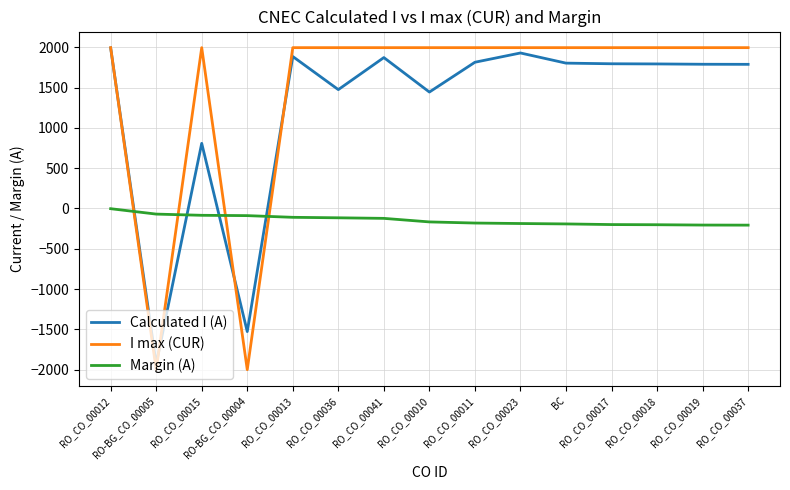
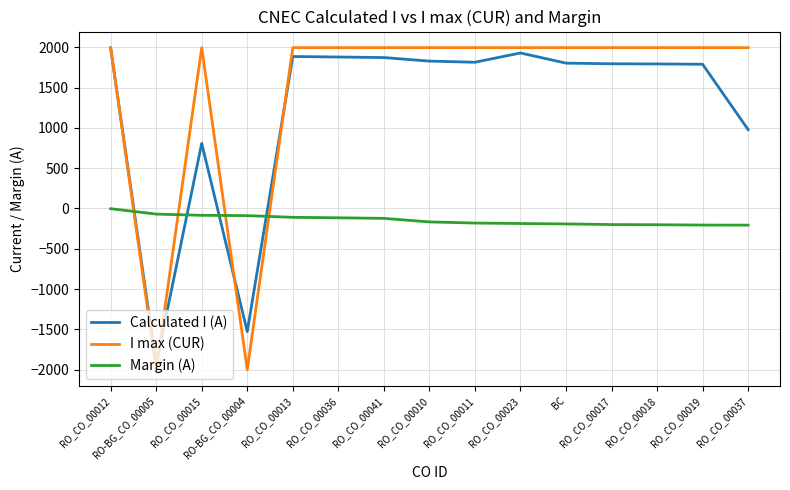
  {
    "Calculated I (A)": {
      "RO_CO_00015": 800,
      "RO-BG_CO_00004": -1500,
      "RO_CO_00013": 1900,
-     "RO_CO_00036": 1500,
+     "RO_CO_00036": 1900,
      "RO_CO_00041": 1900,
-     "RO_CO_00010": 1400,
+     "RO_CO_00010": 1800,
      "RO_CO_00011": 1800,
      "RO_CO_00023": 1900,
      "BC": 1800,
      "RO_CO_00017": 1800,
      "RO_CO_00018": 1800,
      "RO_CO_00019": 1800,
-     "RO_CO_00037": 1800
+     "RO_CO_00037": 1000
    },
    "I max (CUR)": {
      "RO_CO_00015": 2000,
      "RO-BG_CO_00004": -2000,
      "RO_CO_00013": 2000,
      "RO_CO_00036": 2000,
      "RO_CO_00041": 2000,
      "RO_CO_00010": 2000,
      "RO_CO_00011": 2000,
      "RO_CO_00023": 2000,
      "BC": 2000,
      "RO_CO_00017": 2000,
      "RO_CO_00018": 2000,
      "RO_CO_00019": 2000,
      "RO_CO_00037": 2000
    },
    "Margin (A)": {
      "RO_CO_00012": 0,
      "RO-BG_CO_00005": -100,
      "RO_CO_00015": -100,
      "RO-BG_CO_00004": -100,
      "RO_CO_00013": -100,
      "RO_CO_00036": -100,
      "RO_CO_00041": -100,
      "RO_CO_00010": -200,
      "RO_CO_00011": -200,
      "RO_CO_00023": -200,
      "BC": -200,
      "RO_CO_00017": -200,
      "RO_CO_00018": -200,
      "RO_CO_00019": -200,
      "RO_CO_00037": -200
    }
  }
